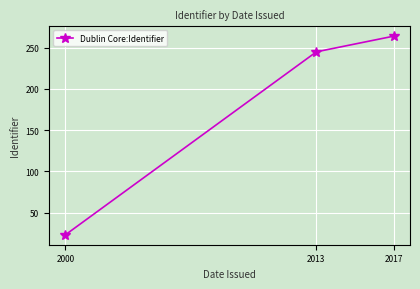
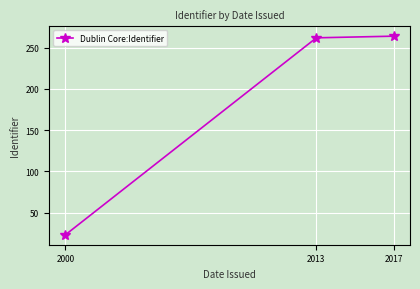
  {
    "2000": 20,
-   "2013": 250,
+   "2013": 260,
    "2017": 260
  }
